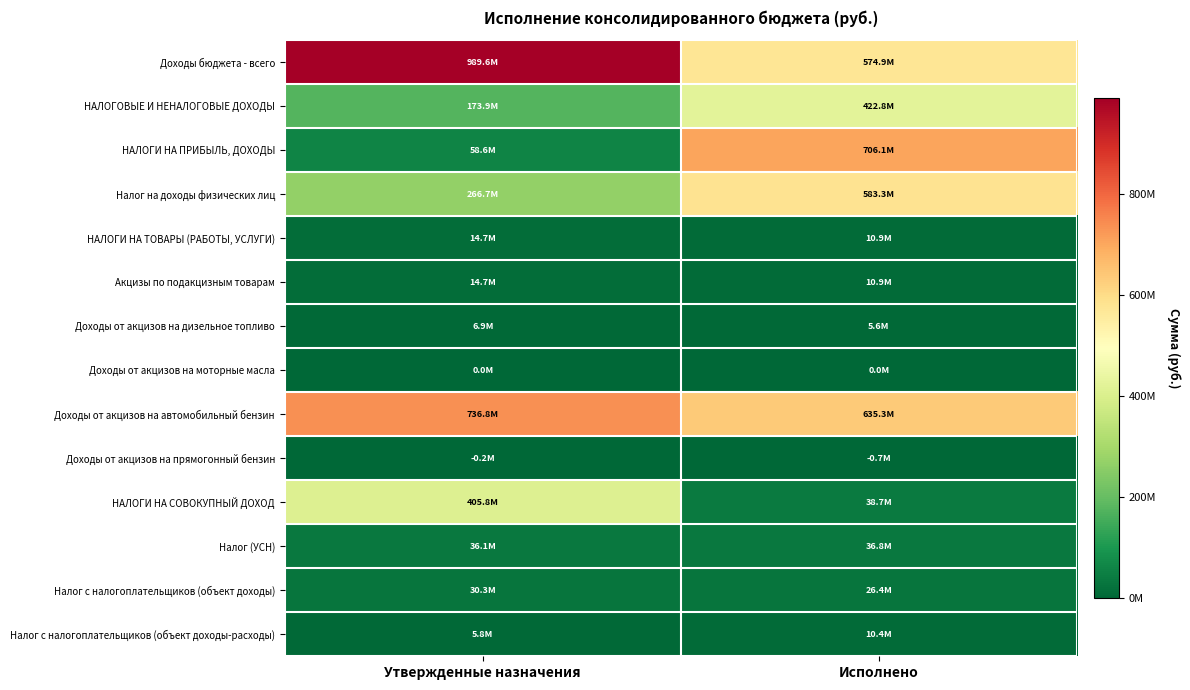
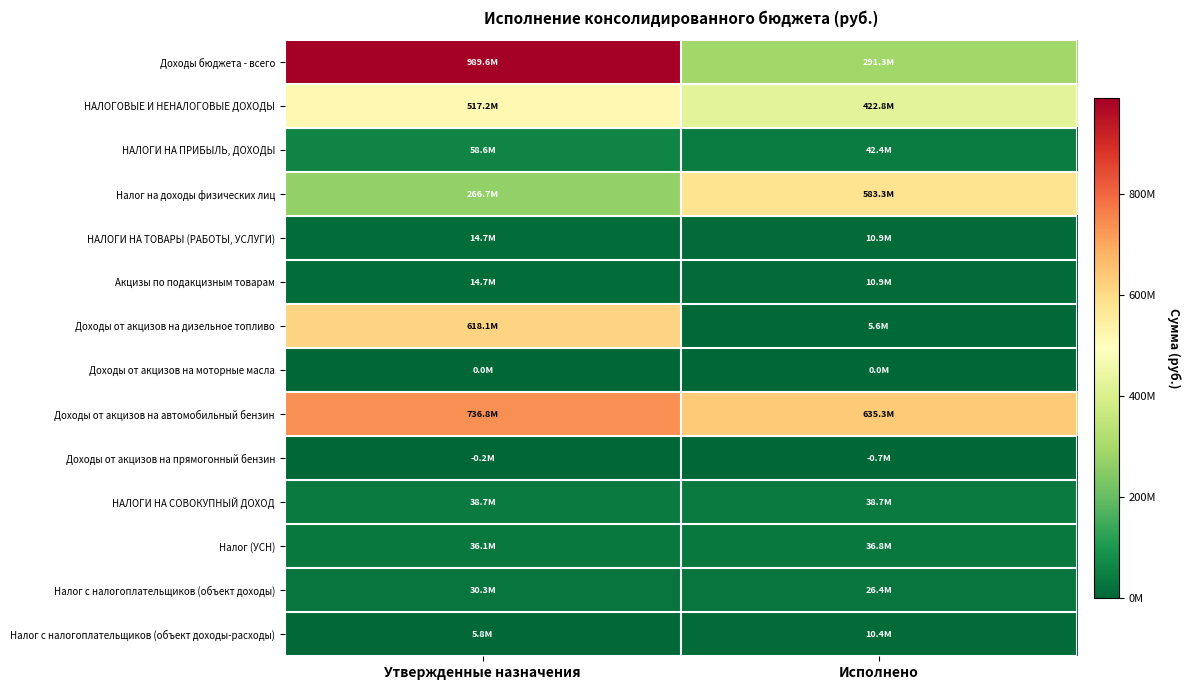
  {
    "Доходы бюджета - всего": {
      "Утвержденные назначения": "989.6M",
-     "Исполнено": "574.9M"
+     "Исполнено": "291.3M"
    },
    "НАЛОГОВЫЕ И НЕНАЛОГОВЫЕ ДОХОДЫ": {
-     "Утвержденные назначения": "173.9M",
+     "Утвержденные назначения": "517.2M",
      "Исполнено": "422.8M"
    },
    "НАЛОГИ НА ПРИБЫЛЬ, ДОХОДЫ": {
      "Утвержденные назначения": "58.6M",
-     "Исполнено": "706.1M"
+     "Исполнено": "42.4M"
    },
    "Налог на доходы физических лиц": {
      "Утвержденные назначения": "266.7M",
      "Исполнено": "583.3M"
    },
    "НАЛОГИ НА ТОВАРЫ (РАБОТЫ, УСЛУГИ)": {
      "Утвержденные назначения": "14.7M",
      "Исполнено": "10.9M"
    },
    "Акцизы по подакцизным товарам": {
      "Утвержденные назначения": "14.7M",
      "Исполнено": "10.9M"
    },
    "Доходы от акцизов на дизельное топливо": {
-     "Утвержденные назначения": "6.9M",
+     "Утвержденные назначения": "618.1M",
      "Исполнено": "5.6M"
    },
    "Доходы от акцизов на моторные масла": {
      "Утвержденные назначения": "0.0M",
      "Исполнено": "0.0M"
    },
    "Доходы от акцизов на автомобильный бензин": {
      "Утвержденные назначения": "736.8M",
      "Исполнено": "635.3M"
    },
    "Доходы от акцизов на прямогонный бензин": {
      "Утвержденные назначения": "-0.2M",
      "Исполнено": "-0.7M"
    },
    "НАЛОГИ НА СОВОКУПНЫЙ ДОХОД": {
-     "Утвержденные назначения": "405.8M",
+     "Утвержденные назначения": "38.7M",
      "Исполнено": "38.7M"
    },
    "Налог (УСН)": {
      "Утвержденные назначения": "36.1M",
      "Исполнено": "36.8M"
    },
    "Налог с налогоплательщиков (объект доходы)": {
      "Утвержденные назначения": "30.3M",
      "Исполнено": "26.4M"
    },
    "Налог с налогоплательщиков (объект доходы-расходы)": {
      "Утвержденные назначения": "5.8M",
      "Исполнено": "10.4M"
    }
  }
